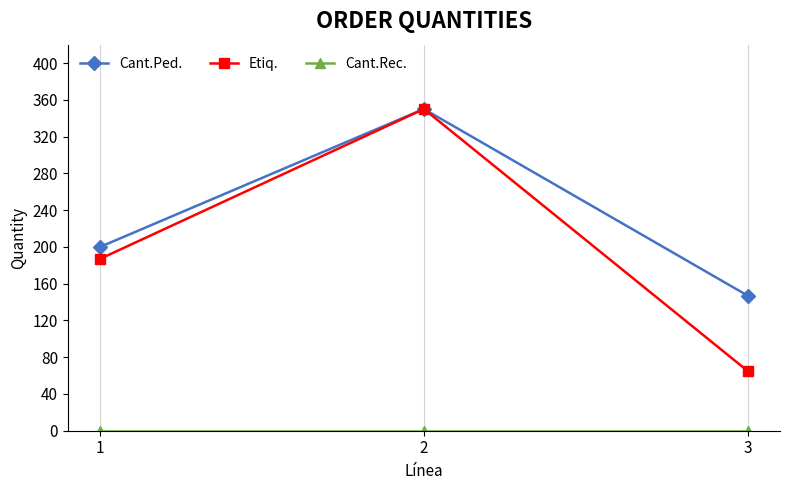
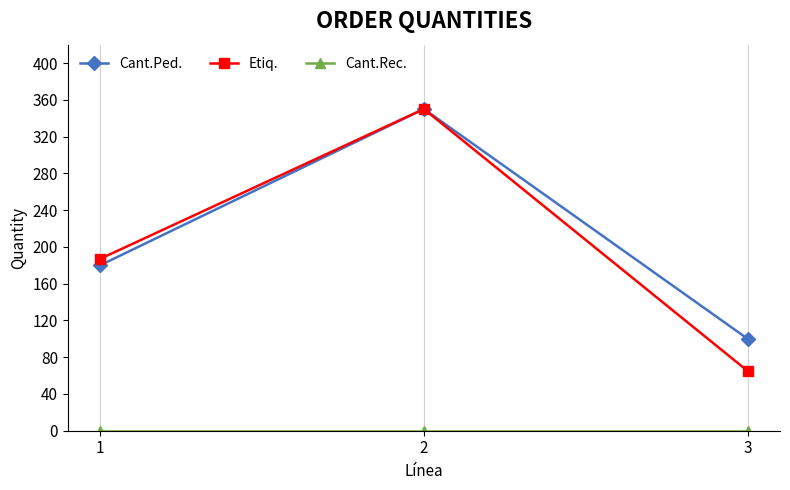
  {
    "Cant.Ped.": {
-     "1": 200,
-     "3": 150
+     "1": 180,
+     "3": 100
    },
    "Etiq.": {
      "1": 190,
      "3": 70
    },
    "Cant.Rec.": {
      "1": 0,
      "2": 0,
      "3": 0
    }
  }
